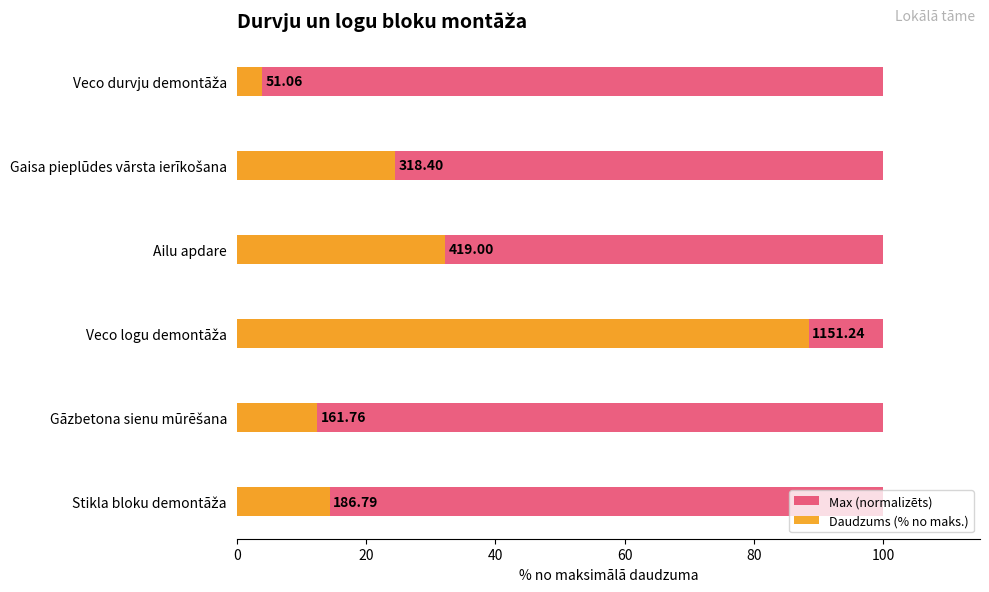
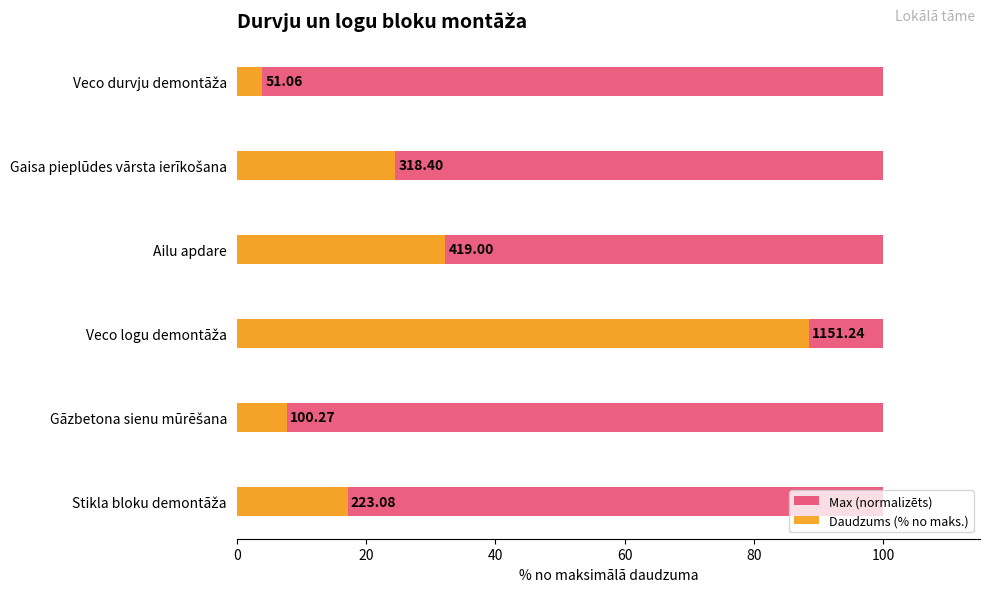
  {
    "Daudzums (% no maks.)": {
-     "Gāzbetona sienu mūrēšana": 161.76,
-     "Stikla bloku demontāža": 186.79
+     "Gāzbetona sienu mūrēšana": 100.27,
+     "Stikla bloku demontāža": 223.08
    }
  }
